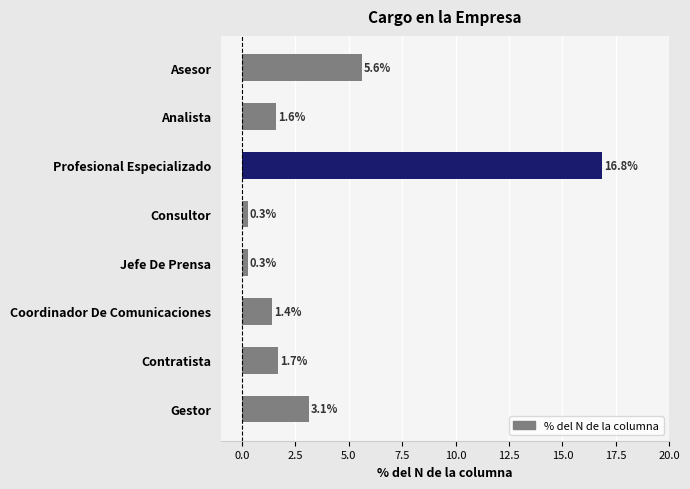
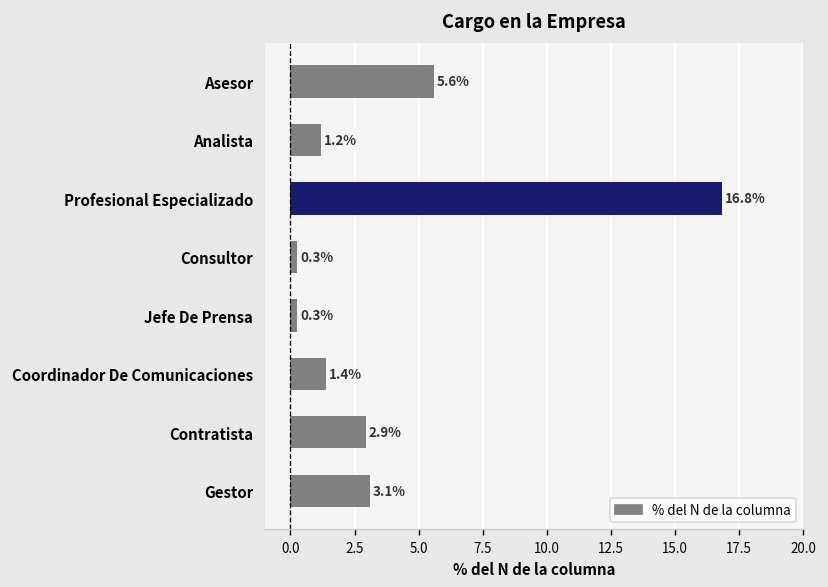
  {
    "Asesor": "5.6%",
-   "Analista": "1.6%",
+   "Analista": "1.2%",
    "Profesional Especializado": "16.8%",
    "Consultor": "0.3%",
    "Jefe De Prensa": "0.3%",
    "Coordinador De Comunicaciones": "1.4%",
-   "Contratista": "1.7%",
+   "Contratista": "2.9%",
    "Gestor": "3.1%"
  }
